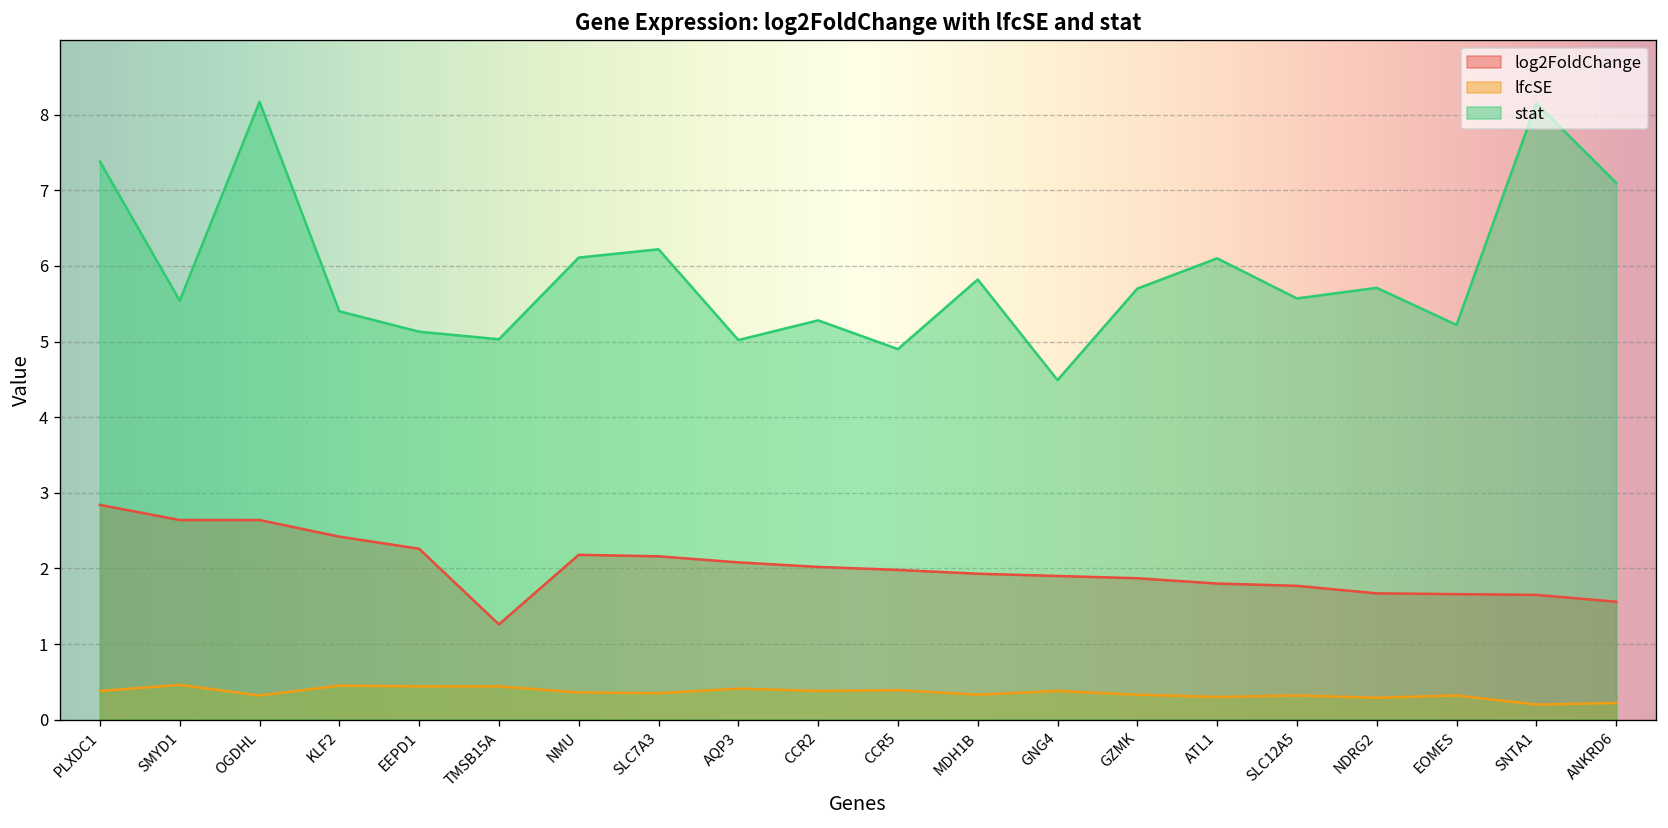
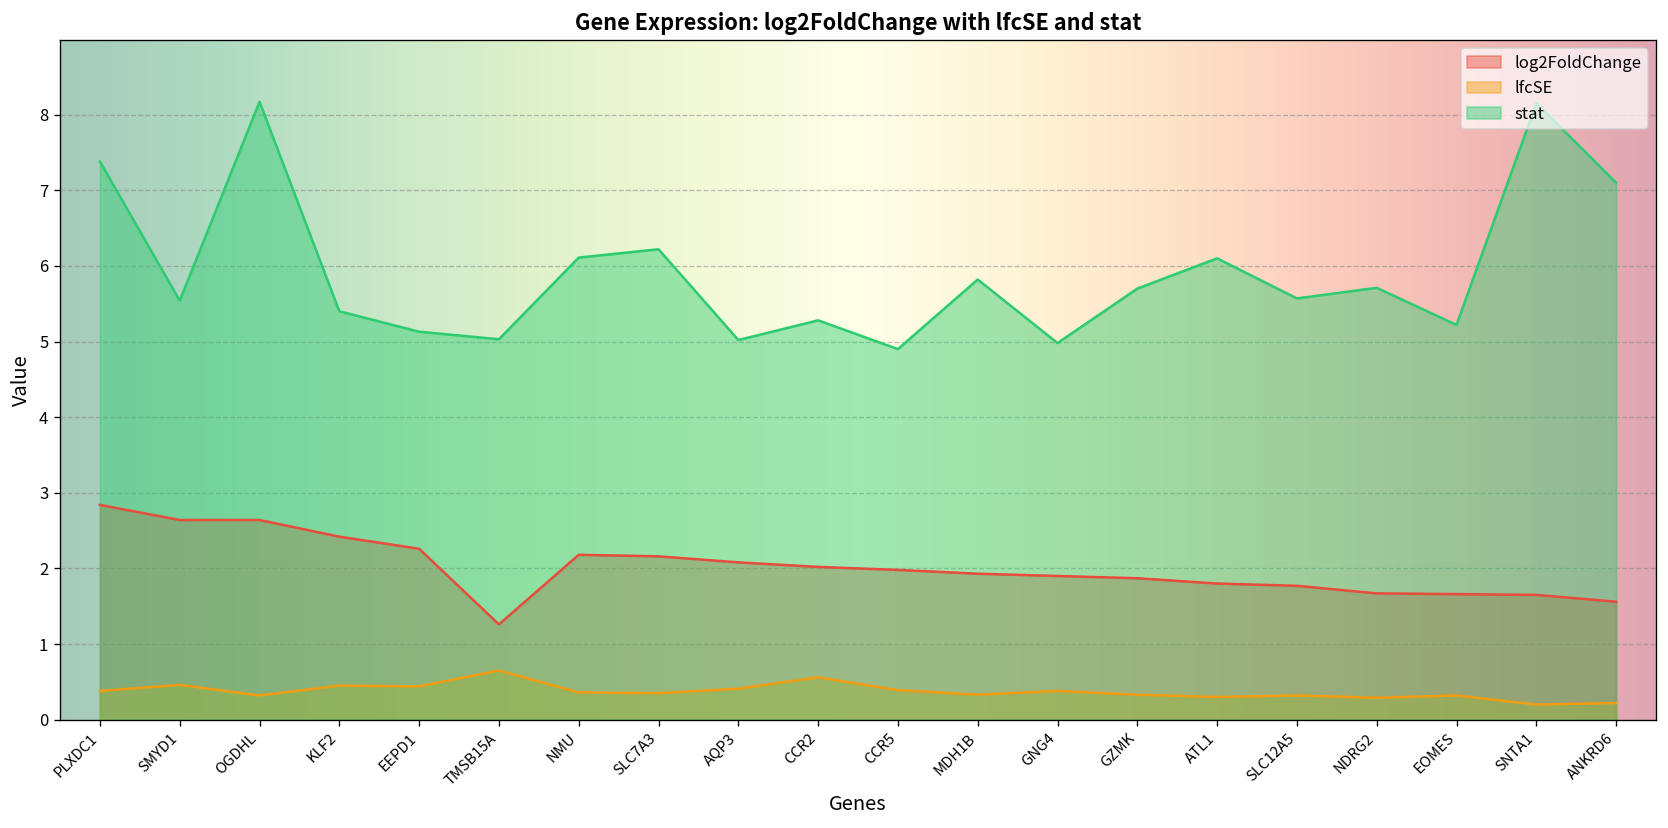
  {
    "log2FoldChange": {
      "PLXDC1": 2.8,
      "SMYD1": 2.6,
      "OGDHL": 2.6,
      "KLF2": 2.4,
      "EEPD1": 2.3,
      "TMSB15A": 1.3,
      "NMU": 2.2,
      "SLC7A3": 2.2,
      "AQP3": 2.1,
      "CCR2": 2.0,
      "CCR5": 2.0,
      "MDH1B": 1.9,
      "GNG4": 1.9,
      "GZMK": 1.9,
      "ATL1": 1.8,
      "SLC12A5": 1.8,
      "NDRG2": 1.7,
      "EOMES": 1.7,
      "SNTA1": 1.7,
      "ANKRD6": 1.6
    },
    "lfcSE": {
      "PLXDC1": 0.4,
      "SMYD1": 0.5,
      "OGDHL": 0.3,
      "KLF2": 0.5,
      "EEPD1": 0.4,
-     "TMSB15A": 0.4,
+     "TMSB15A": 0.7,
      "NMU": 0.4,
      "SLC7A3": 0.4,
      "AQP3": 0.4,
-     "CCR2": 0.4,
+     "CCR2": 0.6,
      "CCR5": 0.4,
      "MDH1B": 0.3,
      "GNG4": 0.4,
      "GZMK": 0.3,
      "ATL1": 0.3,
      "SLC12A5": 0.3,
      "NDRG2": 0.3,
      "EOMES": 0.3,
      "SNTA1": 0.2,
      "ANKRD6": 0.2
    },
    "stat": {
      "PLXDC1": 7.4,
      "SMYD1": 5.5,
      "OGDHL": 8.2,
      "KLF2": 5.4,
      "EEPD1": 5.1,
      "TMSB15A": 5.0,
      "NMU": 6.1,
      "SLC7A3": 6.2,
      "AQP3": 5.0,
      "CCR2": 5.3,
      "CCR5": 4.9,
      "MDH1B": 5.8,
-     "GNG4": 4.5,
+     "GNG4": 5.0,
      "GZMK": 5.7,
      "ATL1": 6.1,
      "SLC12A5": 5.6,
      "NDRG2": 5.7,
      "EOMES": 5.2,
      "ANKRD6": 7.1
    }
  }
